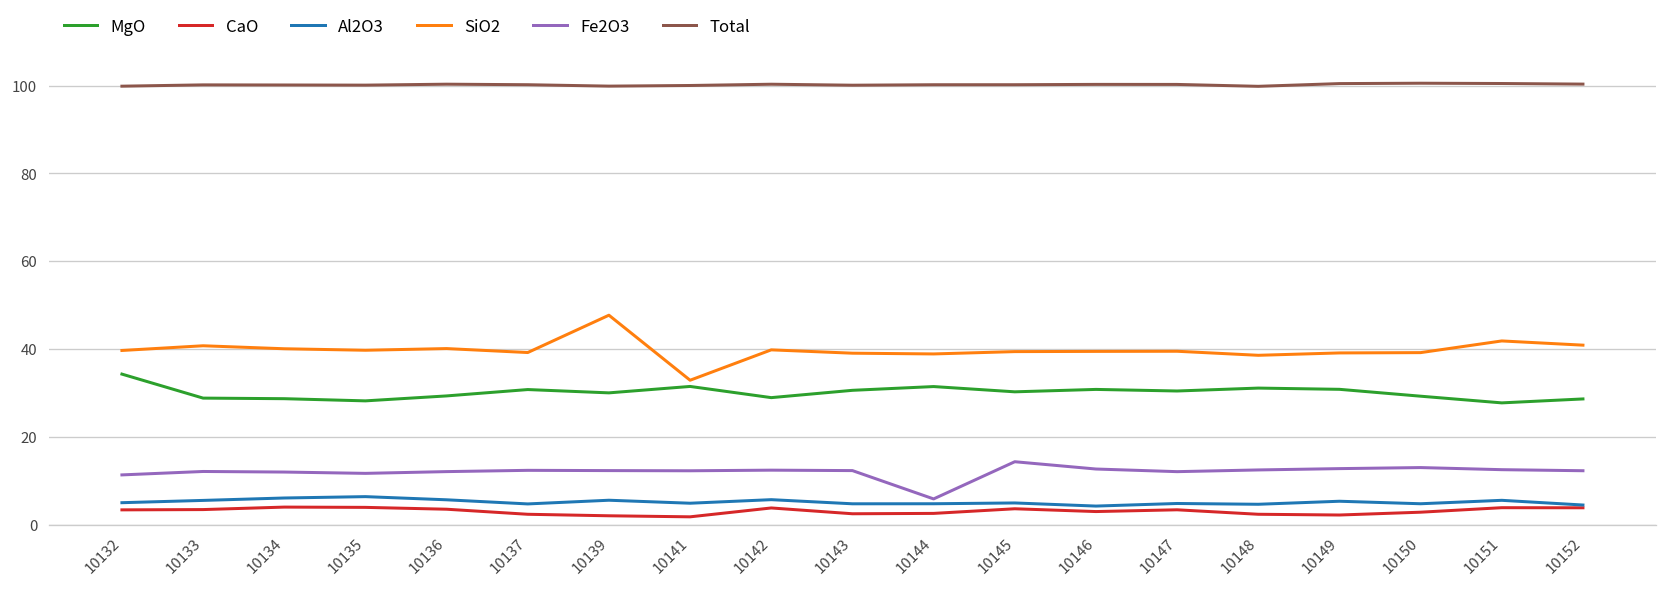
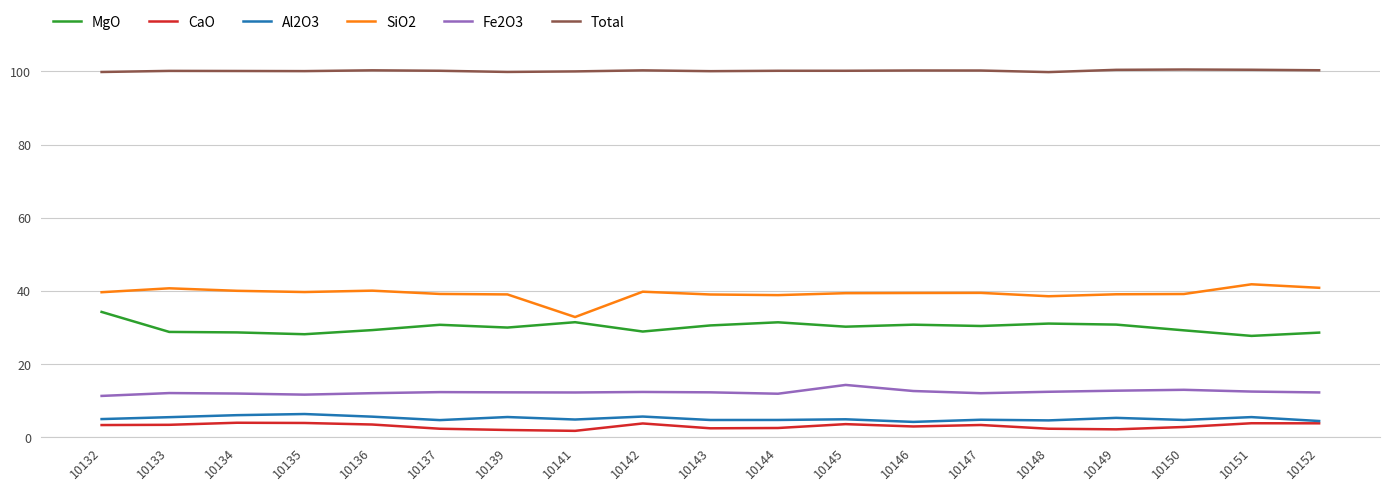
  {
    "MgO": {
      "10132": 34,
      "10133": 29,
      "10134": 29,
      "10135": 28,
      "10136": 29,
      "10137": 31,
      "10139": 30,
      "10141": 31,
      "10142": 29,
      "10143": 31,
      "10144": 31,
      "10145": 30,
      "10146": 31,
      "10147": 30,
      "10148": 31,
      "10149": 31,
      "10150": 29,
      "10151": 28,
      "10152": 29
    },
    "CaO": {
      "10132": 3,
      "10133": 3,
      "10134": 4,
      "10135": 4,
      "10136": 4,
      "10137": 2,
      "10139": 2,
      "10141": 2,
      "10142": 4,
      "10143": 2,
      "10144": 3,
      "10145": 4,
      "10146": 3,
      "10147": 3,
      "10148": 2,
      "10149": 2,
      "10150": 3,
      "10151": 4
    },
    "Al2O3": {
      "10132": 5,
      "10133": 6,
      "10134": 6,
      "10135": 6,
      "10136": 6,
      "10137": 5,
      "10139": 6,
      "10141": 5,
      "10142": 6,
      "10143": 5,
      "10144": 5,
      "10145": 5,
      "10146": 4,
      "10147": 5,
      "10148": 5,
      "10149": 5,
      "10150": 5,
      "10151": 6
    },
    "SiO2": {
      "10132": 40,
      "10133": 41,
      "10134": 40,
      "10135": 40,
      "10136": 40,
      "10137": 39,
-     "10139": 48,
+     "10139": 39,
      "10141": 33,
      "10142": 40,
      "10143": 39,
      "10144": 39,
      "10145": 39,
      "10146": 39,
      "10147": 39,
      "10148": 39,
      "10149": 39,
      "10150": 39,
      "10151": 42,
      "10152": 41
    },
    "Fe2O3": {
      "10132": 11,
      "10133": 12,
      "10134": 12,
      "10135": 12,
      "10136": 12,
      "10137": 12,
      "10139": 12,
      "10141": 12,
      "10142": 12,
      "10143": 12,
-     "10144": 6,
+     "10144": 12,
      "10145": 14,
      "10146": 13,
      "10147": 12,
      "10148": 12,
      "10149": 13,
      "10150": 13,
      "10151": 13,
      "10152": 12
    },
    "Total": {
      "10132": 100,
      "10133": 100,
      "10134": 100,
      "10135": 100,
      "10136": 100,
      "10137": 100,
      "10139": 100,
      "10141": 100,
      "10142": 100,
      "10143": 100,
      "10144": 100,
      "10145": 100,
      "10146": 100,
      "10147": 100,
      "10148": 100,
      "10149": 100,
      "10150": 101,
      "10151": 100,
      "10152": 100
    }
  }
